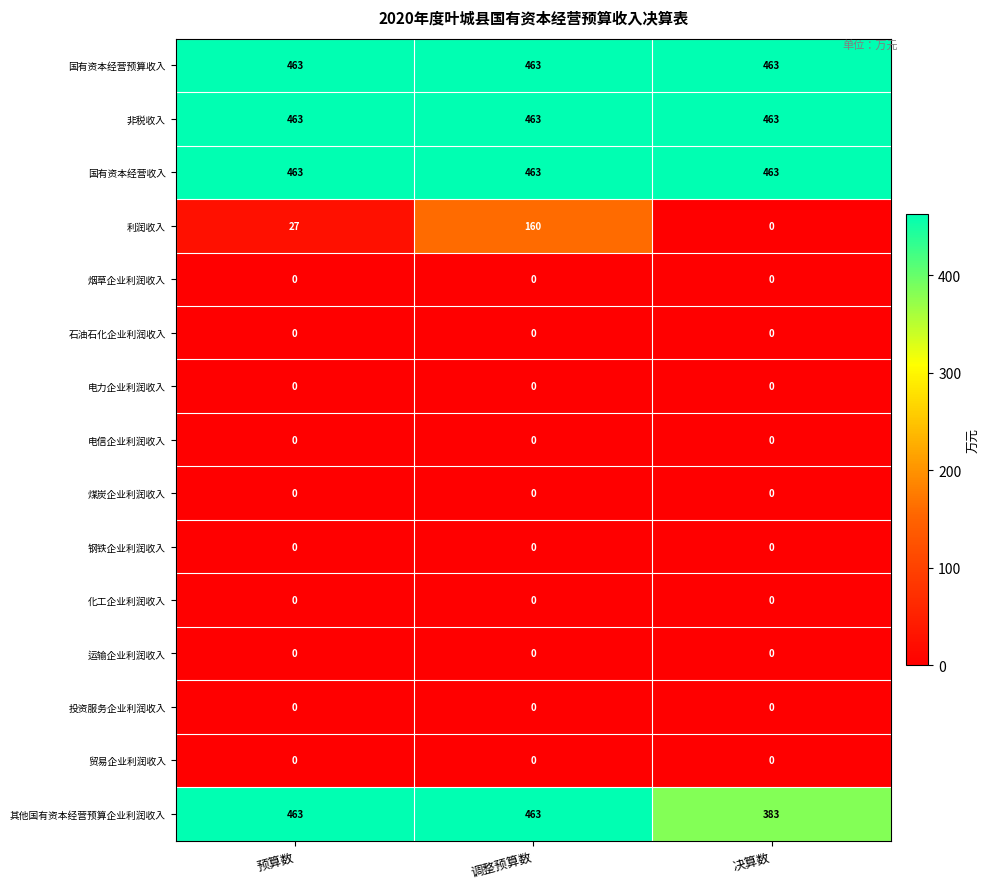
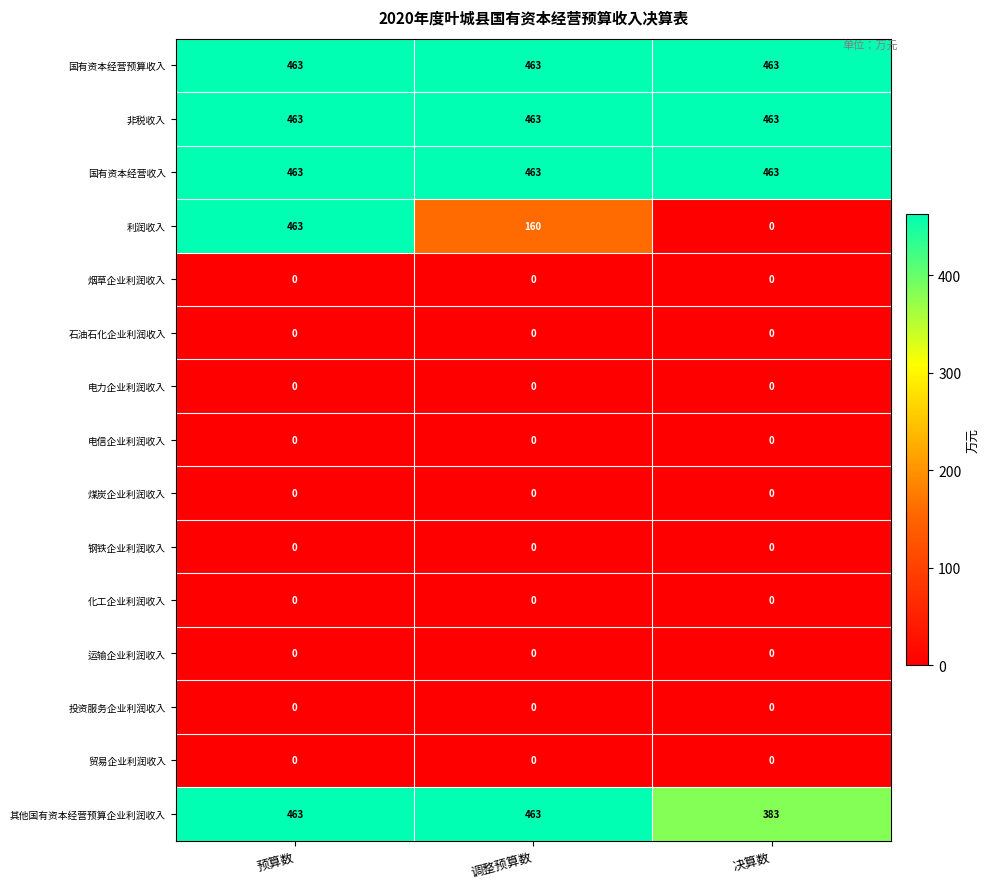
  {
    "国有资本经营预算收入": {
      "预算数": 463,
      "调整预算数": 463
    },
    "非税收入": {
      "预算数": 463,
      "调整预算数": 463,
      "决算数": 463
    },
    "国有资本经营收入": {
      "预算数": 463,
      "调整预算数": 463,
      "决算数": 463
    },
    "利润收入": {
-     "预算数": 27,
+     "预算数": 463,
      "调整预算数": 160,
      "决算数": 0
    },
    "烟草企业利润收入": {
      "预算数": 0,
      "调整预算数": 0,
      "决算数": 0
    },
    "石油石化企业利润收入": {
      "预算数": 0,
      "调整预算数": 0,
      "决算数": 0
    },
    "电力企业利润收入": {
      "预算数": 0,
      "调整预算数": 0,
      "决算数": 0
    },
    "电信企业利润收入": {
      "预算数": 0,
      "调整预算数": 0,
      "决算数": 0
    },
    "煤炭企业利润收入": {
      "预算数": 0,
      "调整预算数": 0,
      "决算数": 0
    },
    "钢铁企业利润收入": {
      "预算数": 0,
      "调整预算数": 0,
      "决算数": 0
    },
    "化工企业利润收入": {
      "预算数": 0,
      "调整预算数": 0,
      "决算数": 0
    },
    "运输企业利润收入": {
      "预算数": 0,
      "调整预算数": 0,
      "决算数": 0
    },
    "投资服务企业利润收入": {
      "预算数": 0,
      "调整预算数": 0,
      "决算数": 0
    },
    "贸易企业利润收入": {
      "预算数": 0,
      "调整预算数": 0,
      "决算数": 0
    },
    "其他国有资本经营预算企业利润收入": {
      "预算数": 463,
      "调整预算数": 463,
      "决算数": 383
    }
  }
